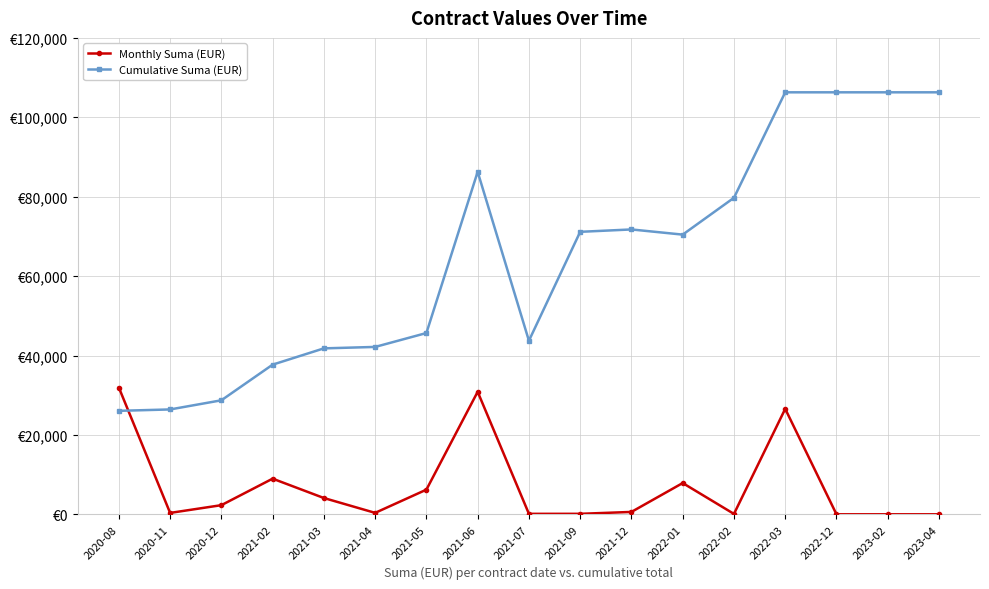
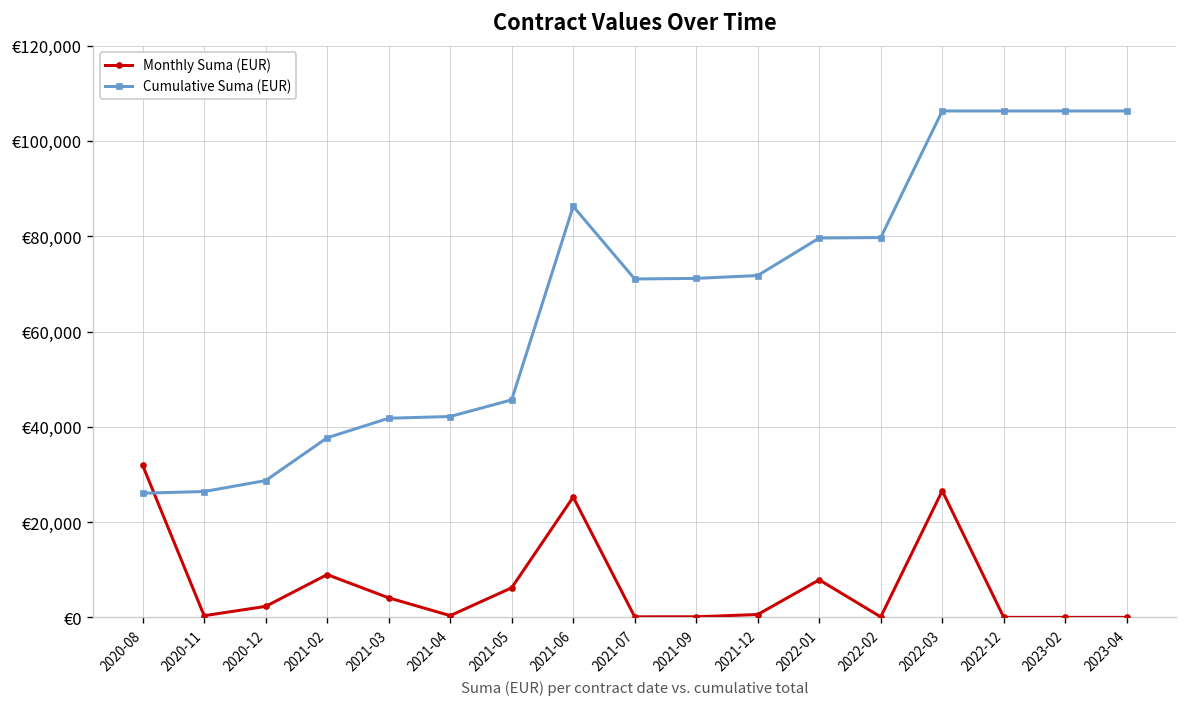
  {
    "Monthly Suma (EUR)": {
      "2020-08": "€32,000",
      "2020-11": "€0",
      "2020-12": "€2,000",
      "2021-02": "€9,000",
      "2021-03": "€4,000",
      "2021-04": "€0",
      "2021-05": "€6,000",
-     "2021-06": "€31,000",
+     "2021-06": "€25,000",
      "2021-07": "€0",
      "2021-09": "€0",
      "2021-12": "€1,000",
      "2022-01": "€8,000",
      "2022-02": "€0",
      "2022-03": "€27,000",
      "2022-12": "€0",
      "2023-02": "€0",
      "2023-04": "€0"
    },
    "Cumulative Suma (EUR)": {
      "2020-08": "€26,000",
      "2020-11": "€26,000",
      "2020-12": "€29,000",
      "2021-02": "€38,000",
      "2021-03": "€42,000",
      "2021-04": "€42,000",
      "2021-05": "€46,000",
      "2021-06": "€86,000",
-     "2021-07": "€44,000",
+     "2021-07": "€71,000",
      "2021-09": "€71,000",
      "2021-12": "€72,000",
-     "2022-01": "€70,000",
+     "2022-01": "€80,000",
      "2022-02": "€80,000",
      "2022-03": "€106,000",
      "2022-12": "€106,000",
      "2023-02": "€106,000",
      "2023-04": "€106,000"
    }
  }
